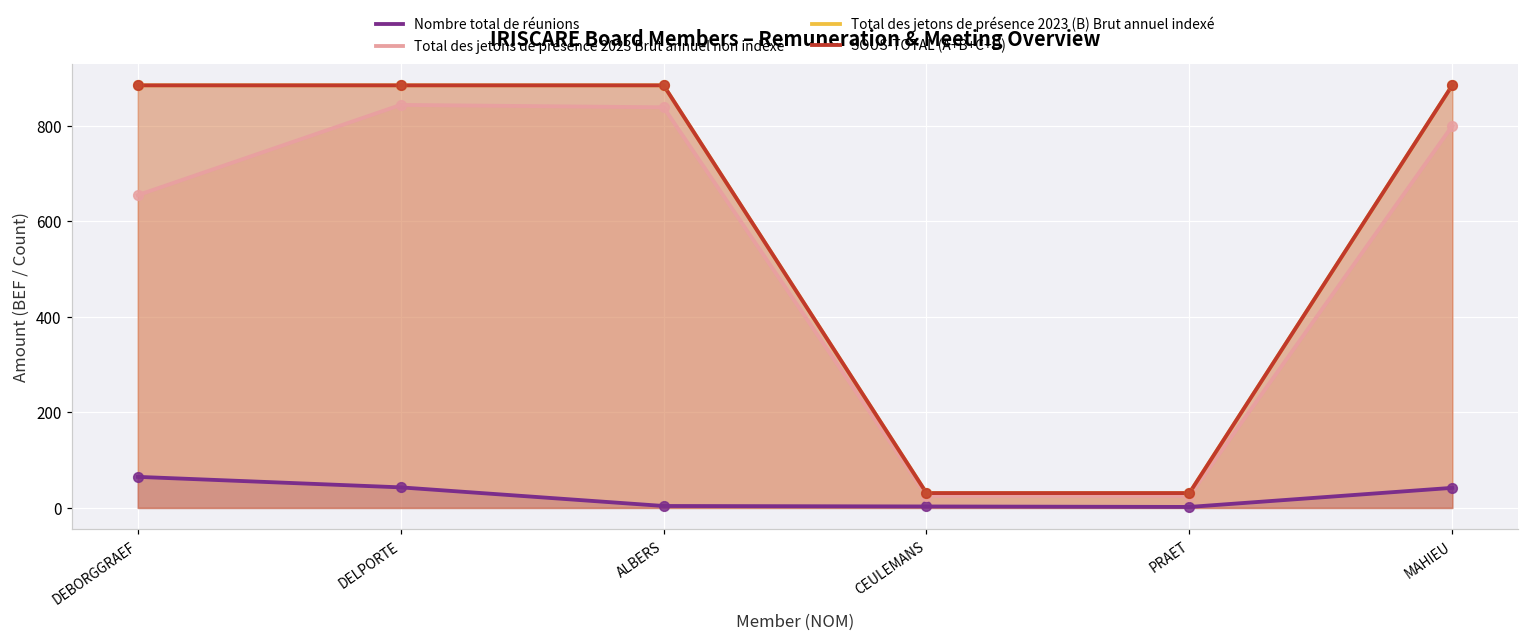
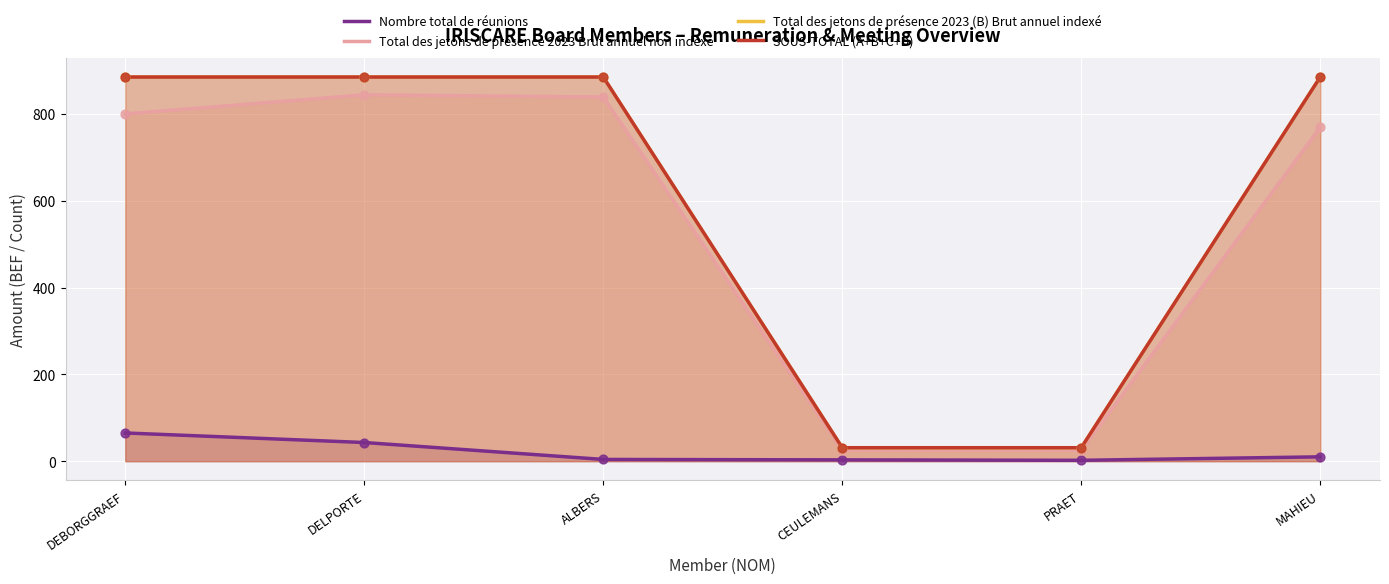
  {
    "Nombre total de réunions": {
      "DEBORGGRAEF": 70,
      "DELPORTE": 40,
      "ALBERS": 0,
      "CEULEMANS": 0,
      "PRAET": 0,
-     "MAHIEU": 40
+     "MAHIEU": 10
    },
    "Total des jetons de présence 2023 Brut annuel non indexé": {
-     "DEBORGGRAEF": 660,
+     "DEBORGGRAEF": 800,
      "DELPORTE": 840,
      "ALBERS": 840,
      "CEULEMANS": 30,
      "PRAET": 30,
-     "MAHIEU": 800
+     "MAHIEU": 770
    },
    "SOUS-TOTAL (A+B+C+D)": {
      "DEBORGGRAEF": 890,
      "DELPORTE": 890,
      "ALBERS": 890,
      "CEULEMANS": 30,
      "PRAET": 30,
      "MAHIEU": 890
    }
  }
